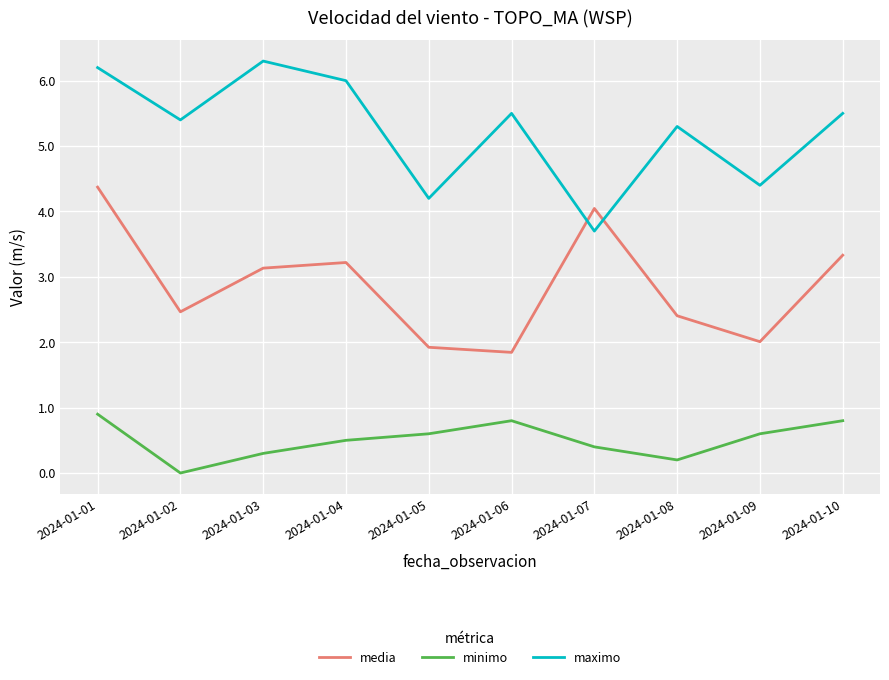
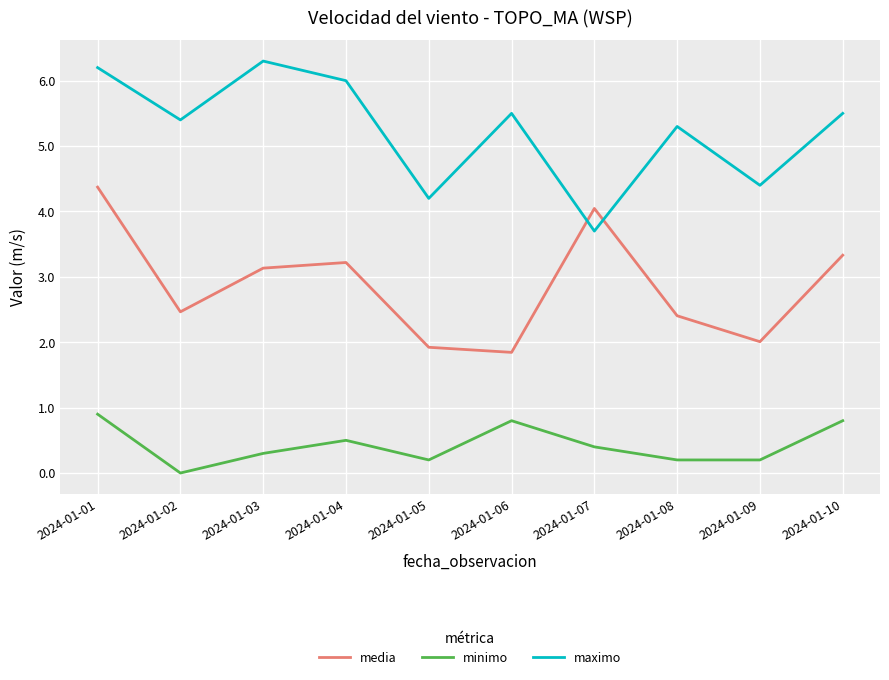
  {
    "media": {
      "2024-01-01": 4.4,
      "2024-01-02": 2.5,
      "2024-01-03": 3.1,
      "2024-01-04": 3.2,
      "2024-01-05": 1.9,
      "2024-01-06": 1.8,
      "2024-01-07": 4.0,
      "2024-01-08": 2.4,
      "2024-01-09": 2.0,
      "2024-01-10": 3.3
    },
    "minimo": {
      "2024-01-01": 0.9,
      "2024-01-02": 0.0,
      "2024-01-03": 0.3,
      "2024-01-04": 0.5,
-     "2024-01-05": 0.6,
+     "2024-01-05": 0.2,
      "2024-01-06": 0.8,
      "2024-01-07": 0.4,
      "2024-01-08": 0.2,
-     "2024-01-09": 0.6,
+     "2024-01-09": 0.2,
      "2024-01-10": 0.8
    },
    "maximo": {
      "2024-01-01": 6.2,
      "2024-01-02": 5.4,
      "2024-01-03": 6.3,
      "2024-01-04": 6.0,
      "2024-01-05": 4.2,
      "2024-01-06": 5.5,
      "2024-01-07": 3.7,
      "2024-01-08": 5.3,
      "2024-01-09": 4.4,
      "2024-01-10": 5.5
    }
  }
